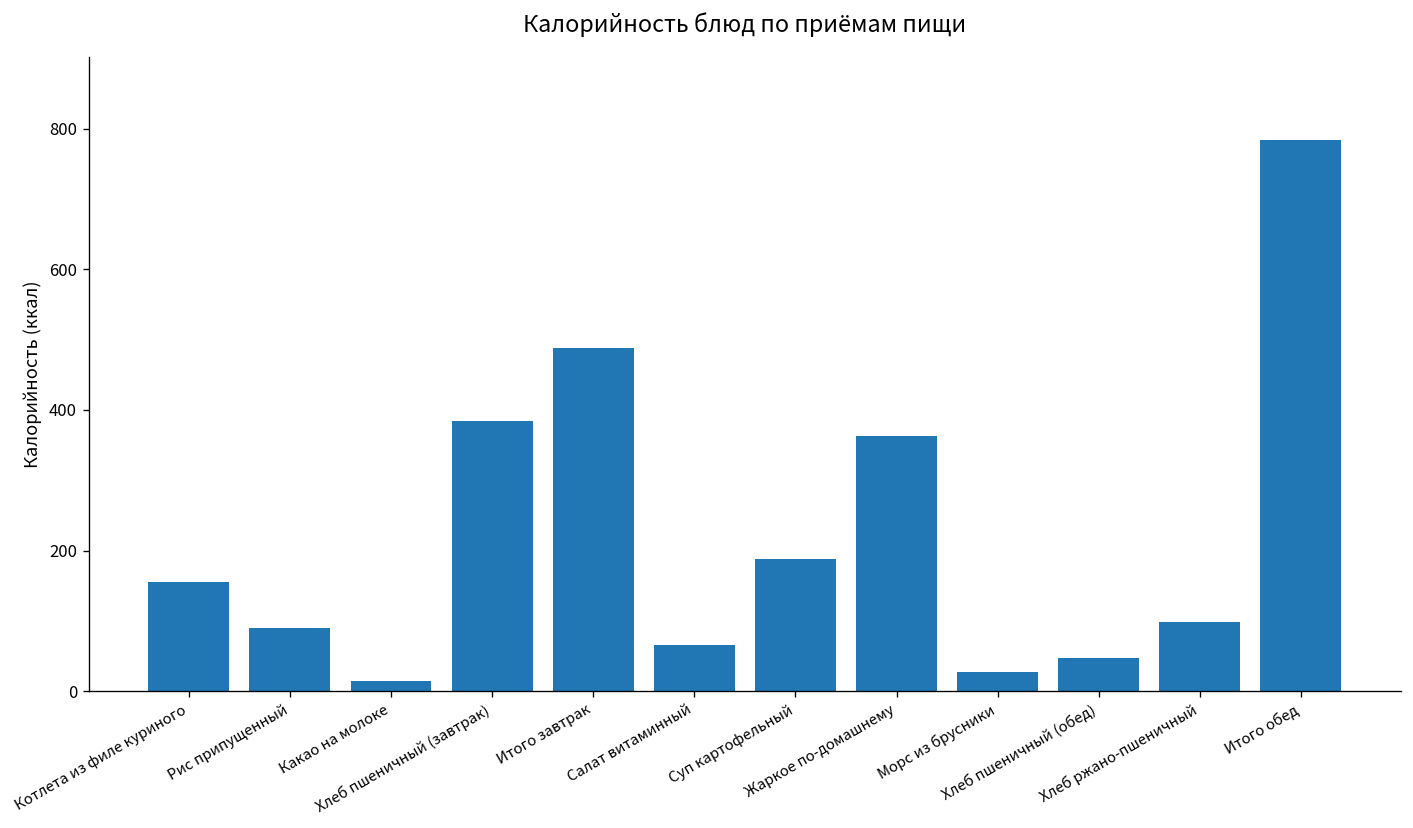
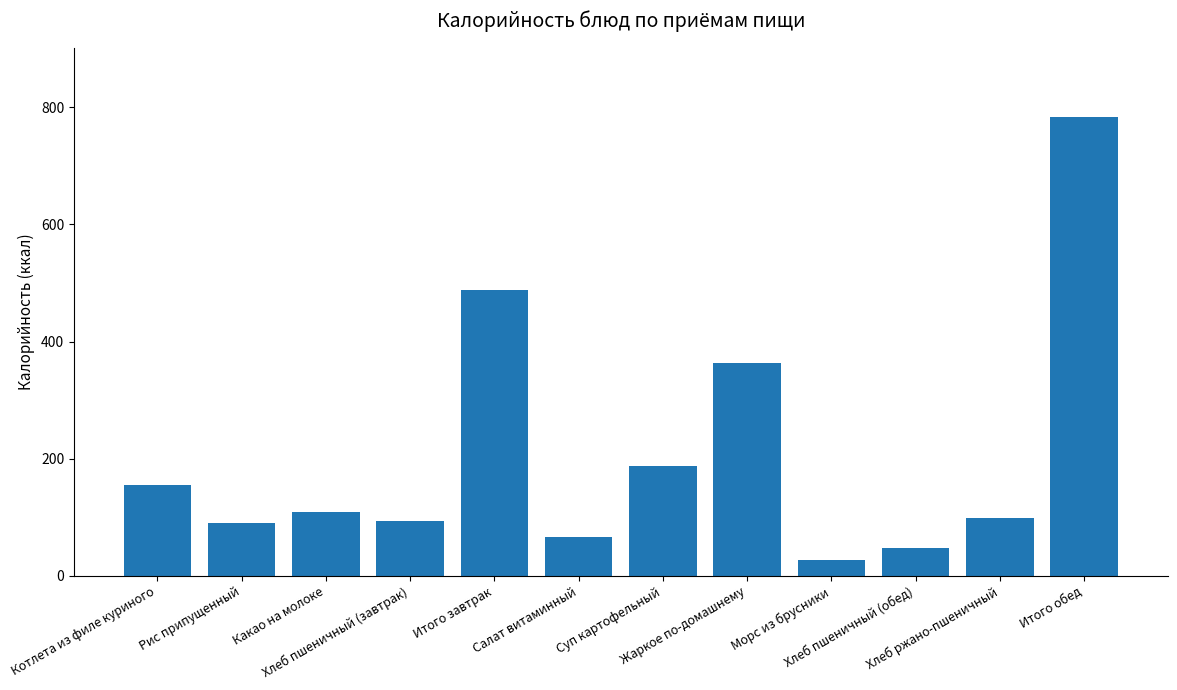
  {
    "Котлета из филе куриного": 150,
    "Рис припущенный": 90,
-   "Какао на молоке": 10,
-   "Хлеб пшеничный (завтрак)": 380,
+   "Какао на молоке": 110,
+   "Хлеб пшеничный (завтрак)": 90,
    "Итого завтрак": 490,
    "Салат витаминный": 70,
    "Суп картофельный": 190,
    "Жаркое по-домашнему": 360,
    "Морс из брусники": 30,
    "Хлеб пшеничный (обед)": 50,
    "Хлеб ржано-пшеничный": 100,
    "Итого обед": 780
  }
